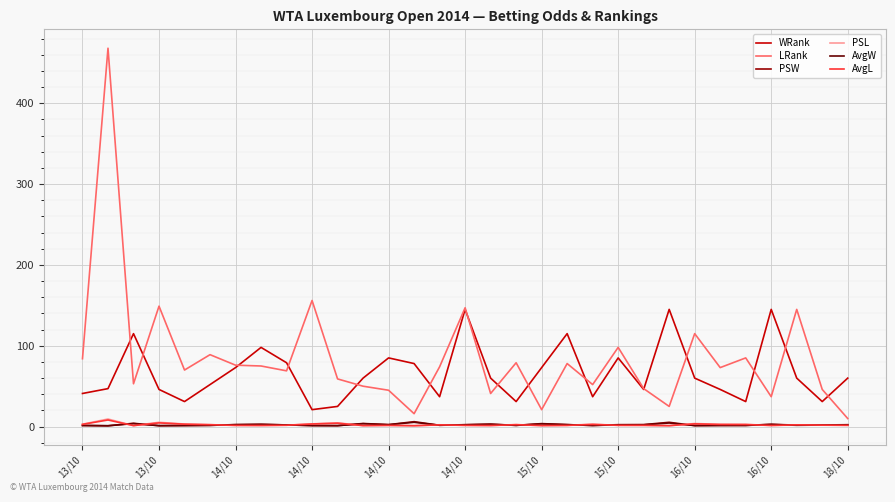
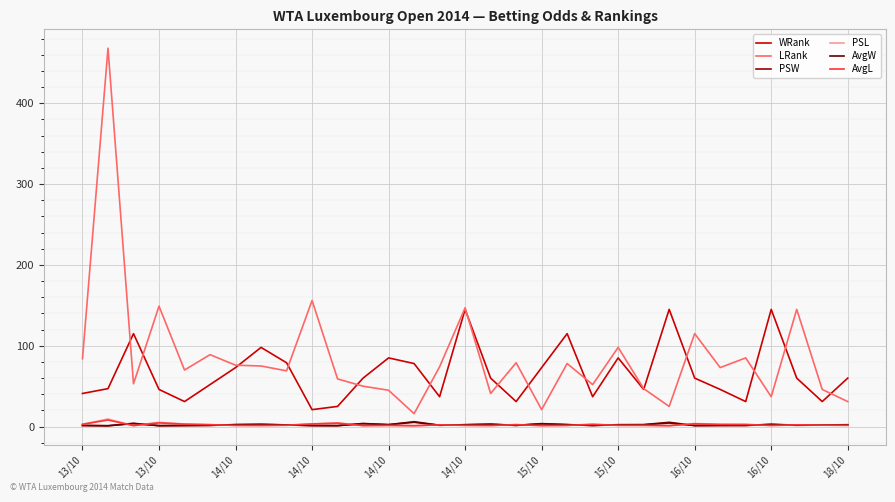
  {
    "LRank": {
-     "18/10": 10
+     "18/10": 30
    }
  }
